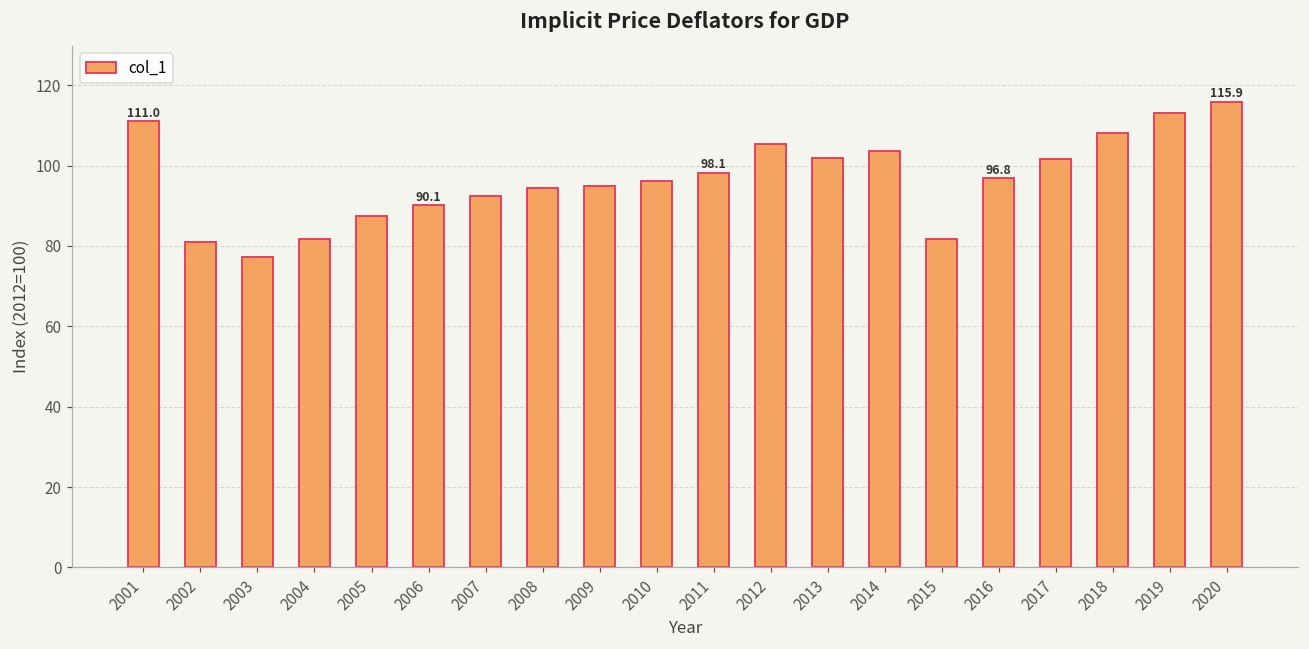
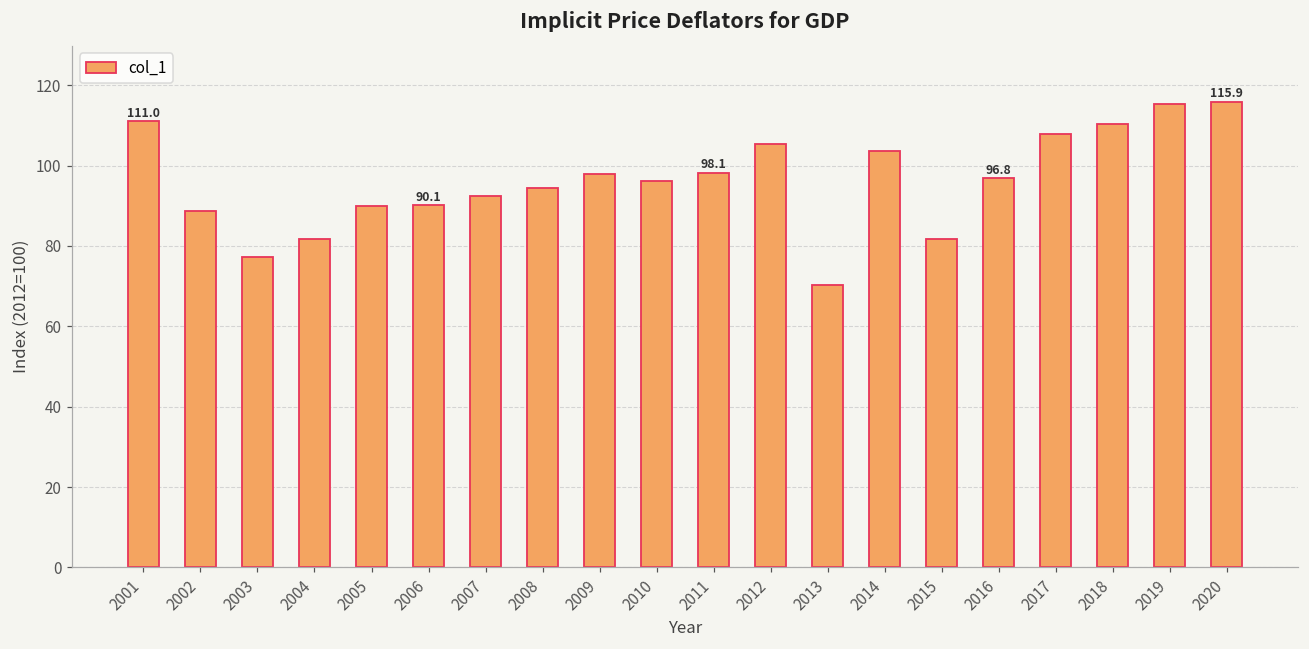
  {
-   "2002": 81,
+   "2002": 89,
    "2003": 77,
    "2004": 82,
-   "2005": 87,
+   "2005": 90,
    "2007": 92,
    "2008": 94,
-   "2009": 95,
+   "2009": 98,
    "2010": 96,
    "2012": 105,
-   "2013": 102,
+   "2013": 70,
    "2014": 104,
    "2015": 82,
-   "2017": 102,
-   "2018": 108,
-   "2019": 113
+   "2017": 108,
+   "2018": 110,
+   "2019": 115
  }
